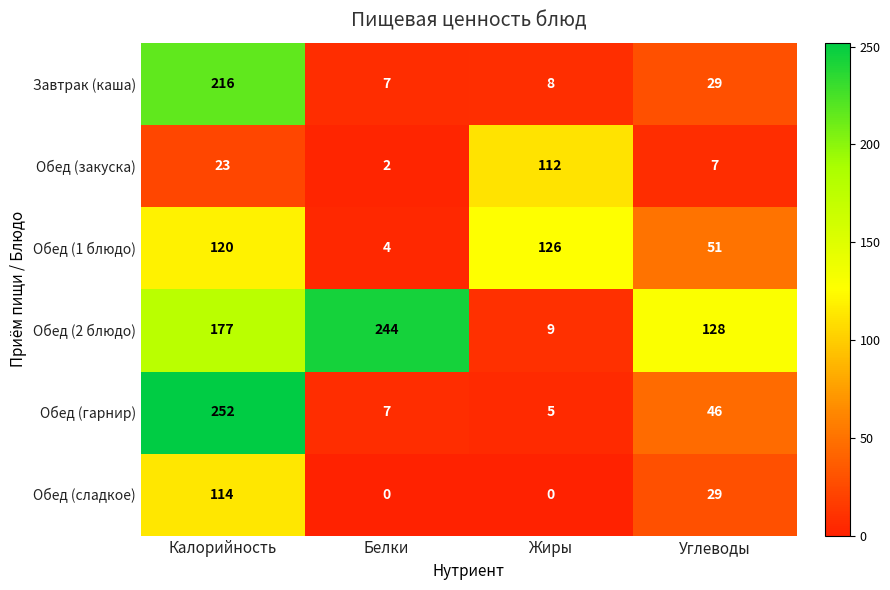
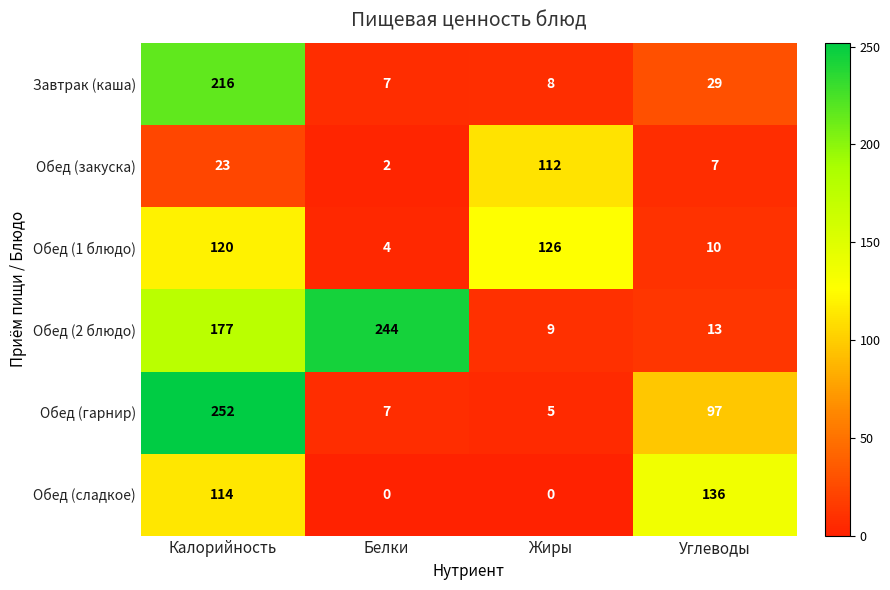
  {
    "Завтрак (каша)": {
      "Калорийность": 216,
      "Белки": 7,
      "Жиры": 8,
      "Углеводы": 29
    },
    "Обед (закуска)": {
      "Калорийность": 23,
      "Белки": 2,
      "Жиры": 112,
      "Углеводы": 7
    },
    "Обед (1 блюдо)": {
      "Калорийность": 120,
      "Белки": 4,
      "Жиры": 126,
-     "Углеводы": 51
+     "Углеводы": 10
    },
    "Обед (2 блюдо)": {
      "Калорийность": 177,
      "Белки": 244,
      "Жиры": 9,
-     "Углеводы": 128
+     "Углеводы": 13
    },
    "Обед (гарнир)": {
      "Калорийность": 252,
      "Белки": 7,
      "Жиры": 5,
-     "Углеводы": 46
+     "Углеводы": 97
    },
    "Обед (сладкое)": {
      "Калорийность": 114,
      "Белки": 0,
      "Жиры": 0,
-     "Углеводы": 29
+     "Углеводы": 136
    }
  }
